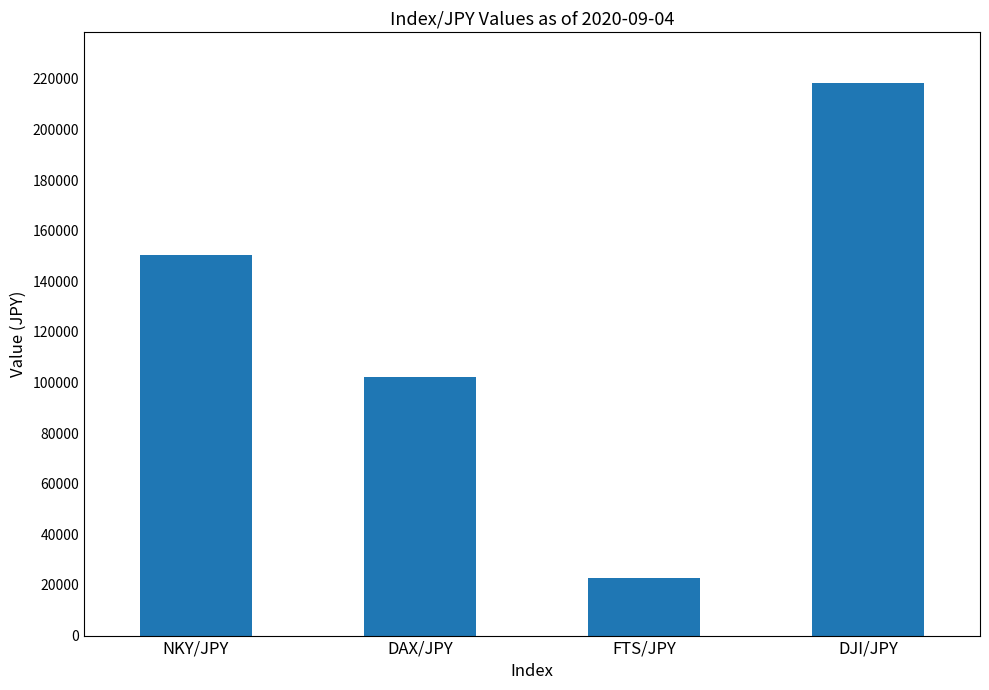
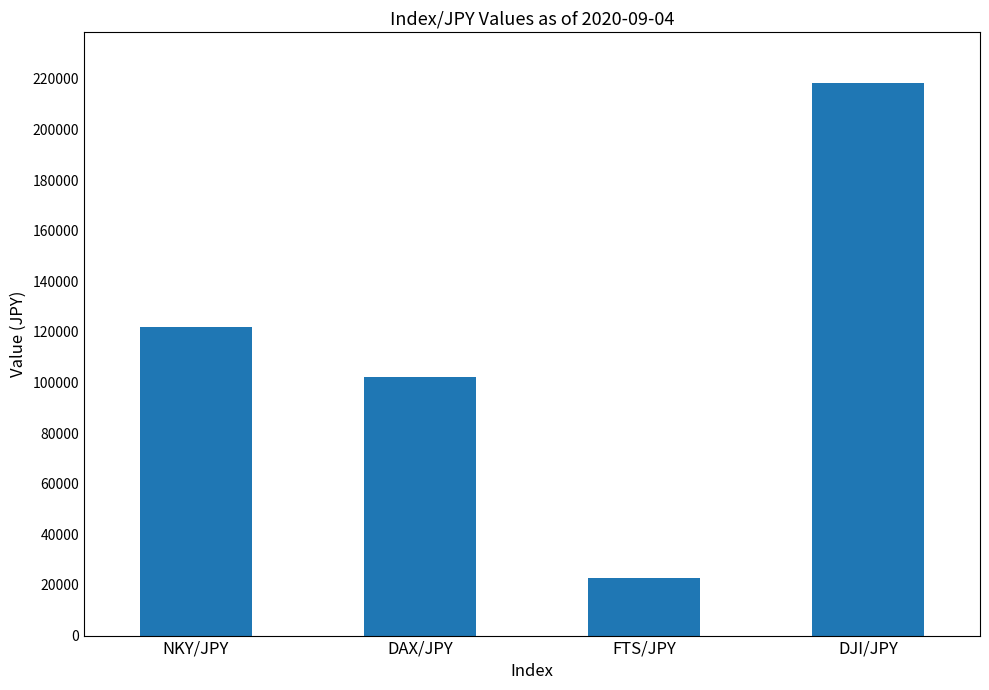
  {
-   "NKY/JPY": 150000,
+   "NKY/JPY": 122000,
    "DAX/JPY": 102000,
    "FTS/JPY": 23000,
    "DJI/JPY": 218000
  }
